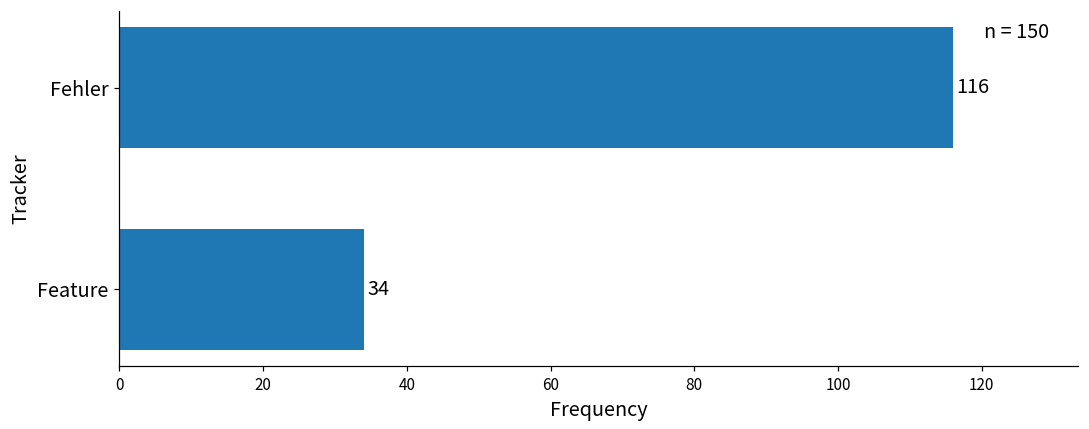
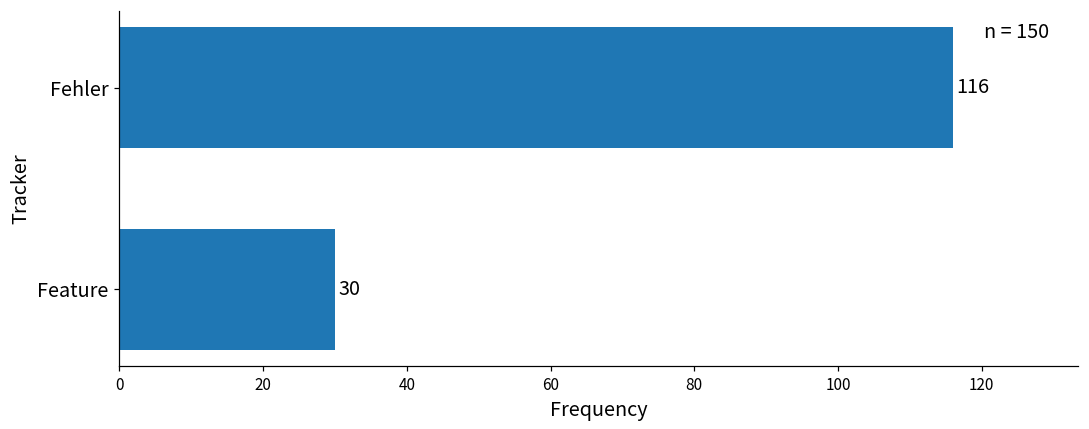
  {
    "Fehler": 116,
-   "Feature": 34
+   "Feature": 30
  }
